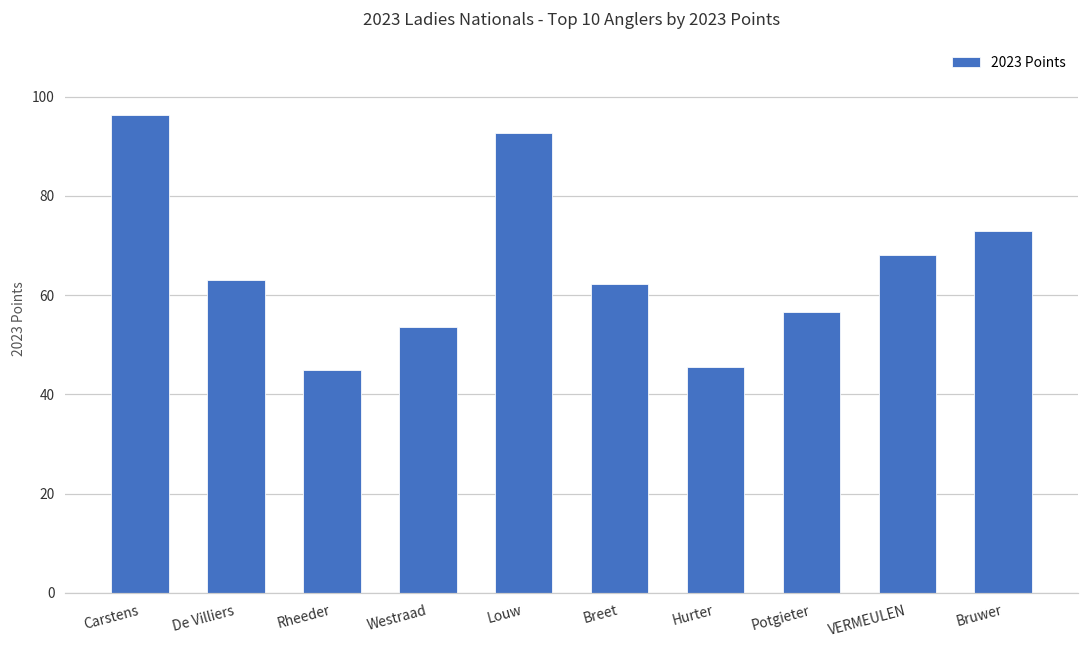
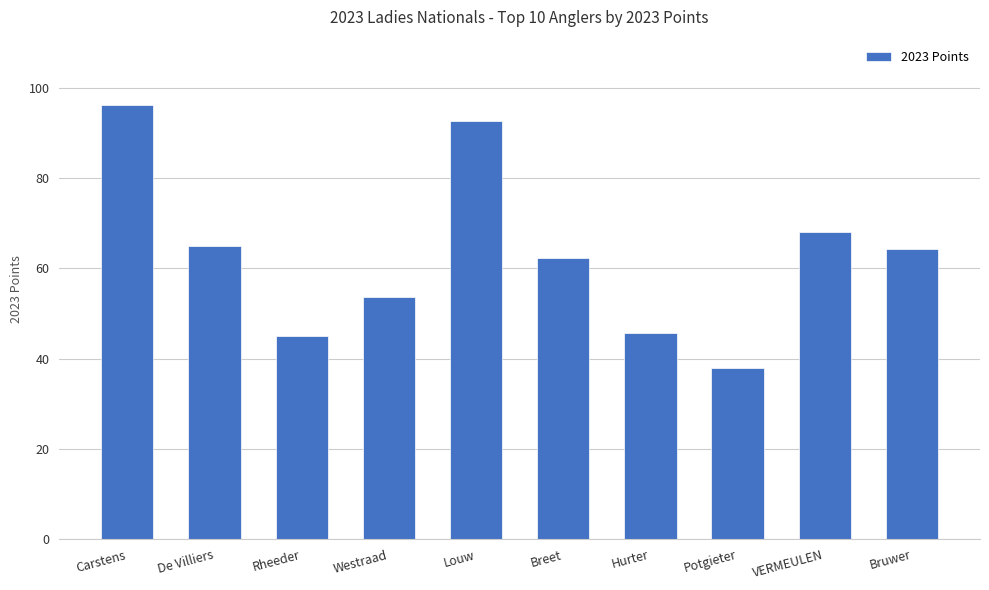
  {
    "Carstens": 96,
-   "De Villiers": 63,
+   "De Villiers": 65,
    "Rheeder": 45,
    "Westraad": 54,
    "Louw": 93,
    "Breet": 62,
    "Hurter": 46,
-   "Potgieter": 57,
+   "Potgieter": 38,
    "VERMEULEN": 68,
-   "Bruwer": 73
+   "Bruwer": 64
  }
